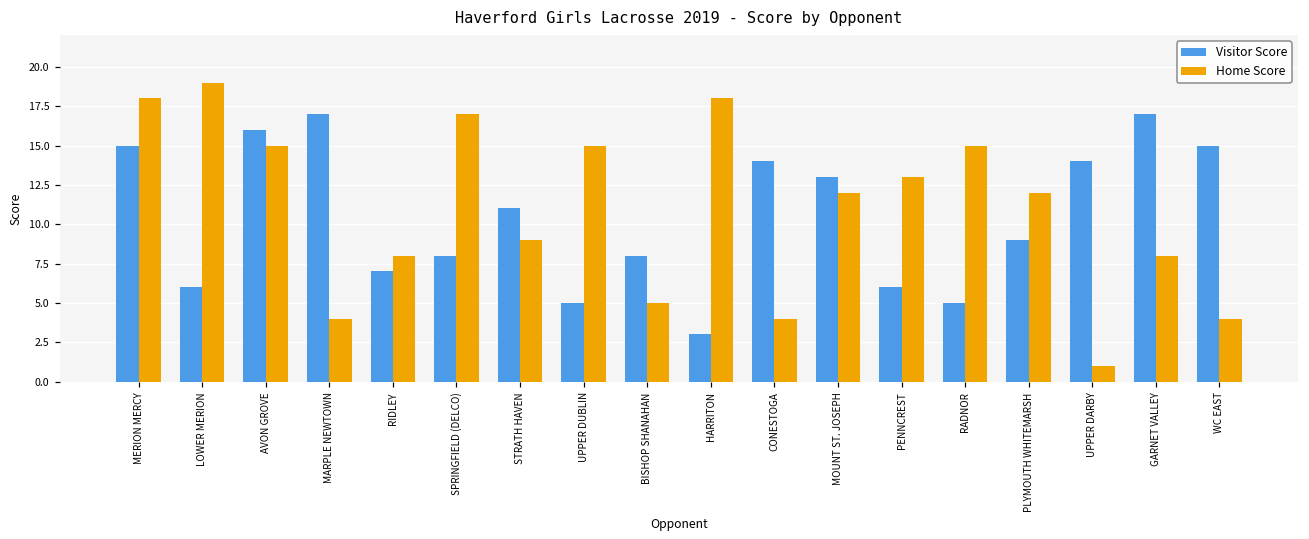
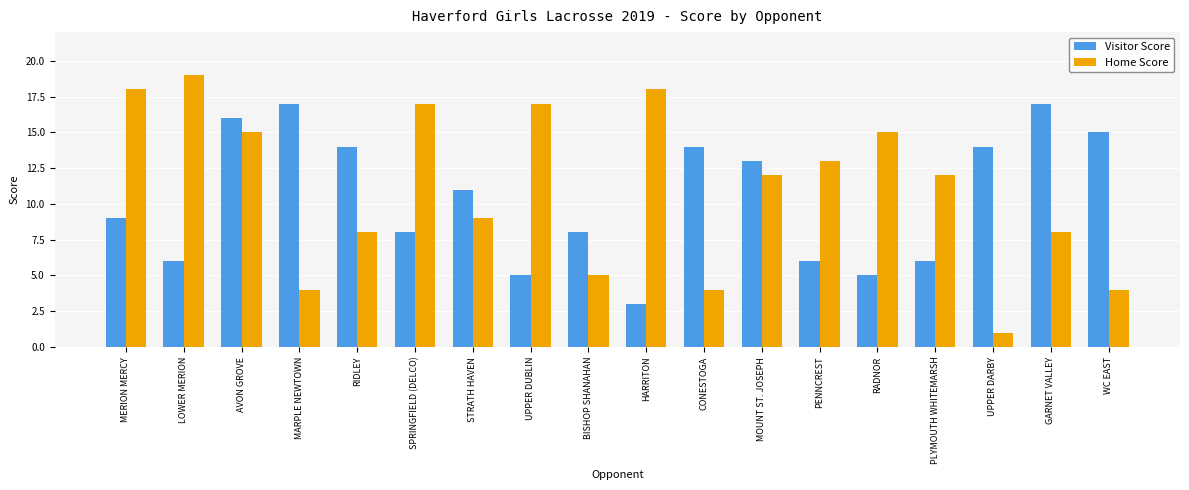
  {
    "Visitor Score": {
-     "MERION MERCY": 15,
+     "MERION MERCY": 9,
      "LOWER MERION": 6,
      "AVON GROVE": 16,
      "MARPLE NEWTOWN": 17,
-     "RIDLEY": 7,
+     "RIDLEY": 14,
      "SPRINGFIELD (DELCO)": 8,
      "STRATH HAVEN": 11,
      "UPPER DUBLIN": 5,
      "BISHOP SHANAHAN": 8,
      "HARRITON": 3,
      "CONESTOGA": 14,
      "MOUNT ST. JOSEPH": 13,
      "PENNCREST": 6,
      "RADNOR": 5,
-     "PLYMOUTH WHITEMARSH": 9,
+     "PLYMOUTH WHITEMARSH": 6,
      "UPPER DARBY": 14,
      "GARNET VALLEY": 17,
      "WC EAST": 15
    },
    "Home Score": {
      "MERION MERCY": 18,
      "LOWER MERION": 19,
      "AVON GROVE": 15,
      "MARPLE NEWTOWN": 4,
      "RIDLEY": 8,
      "SPRINGFIELD (DELCO)": 17,
      "STRATH HAVEN": 9,
-     "UPPER DUBLIN": 15,
+     "UPPER DUBLIN": 17,
      "BISHOP SHANAHAN": 5,
      "HARRITON": 18,
      "CONESTOGA": 4,
      "MOUNT ST. JOSEPH": 12,
      "PENNCREST": 13,
      "RADNOR": 15,
      "PLYMOUTH WHITEMARSH": 12,
      "UPPER DARBY": 1,
      "GARNET VALLEY": 8,
      "WC EAST": 4
    }
  }
